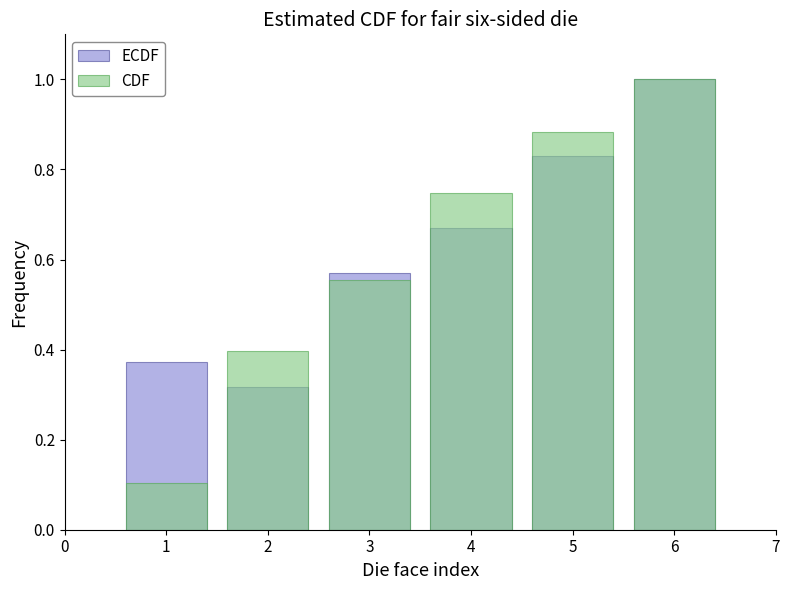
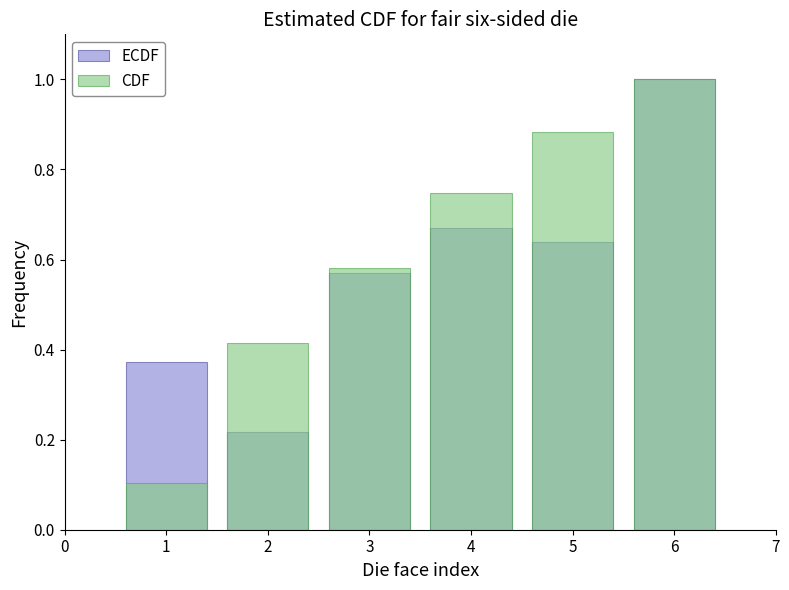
  {
    "ECDF": {
      "1": 0.37,
-     "2": 0.32,
-     "5": 0.83,
+     "2": 0.22,
+     "5": 0.64,
      "6": 1.00
    },
    "CDF": {
-     "2": 0.40,
-     "3": 0.55,
+     "2": 0.42,
+     "3": 0.58,
      "4": 0.75,
      "5": 0.88,
      "6": 1.00
    }
  }
